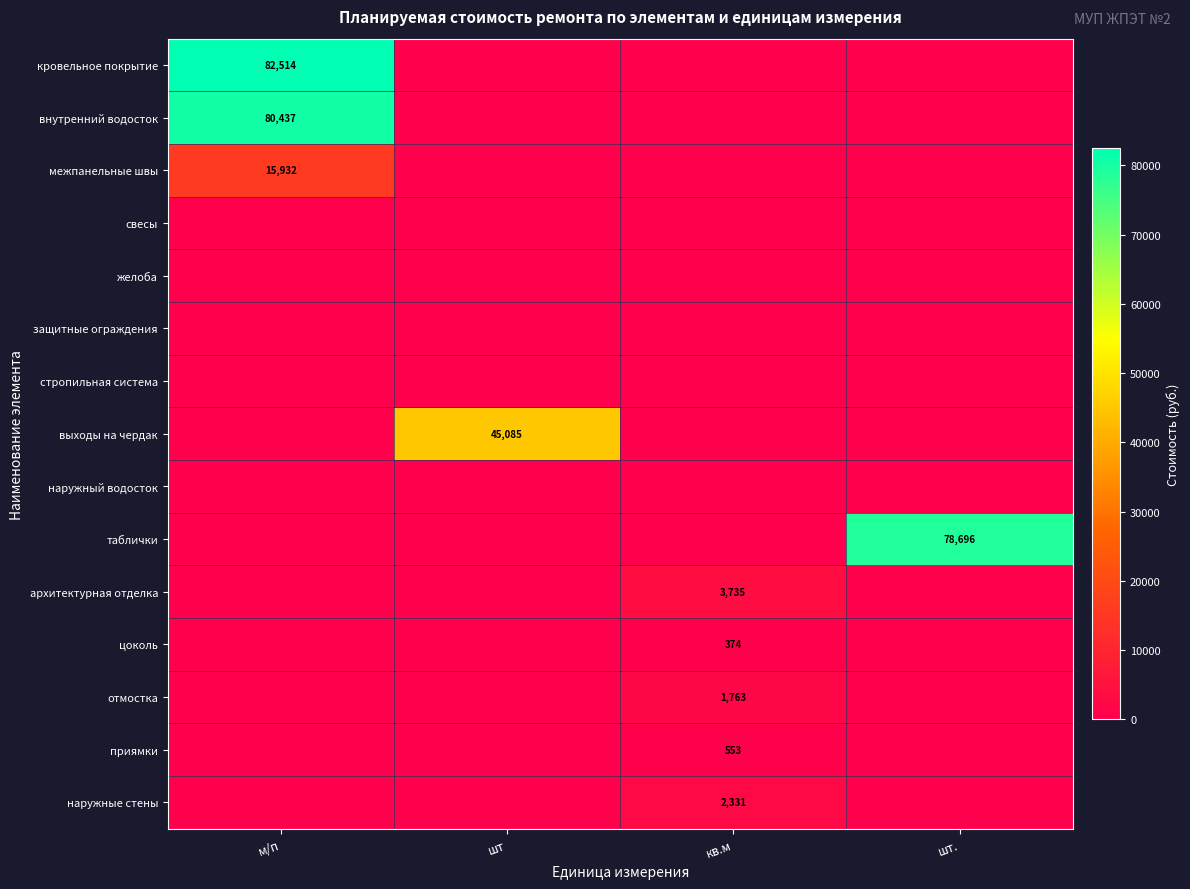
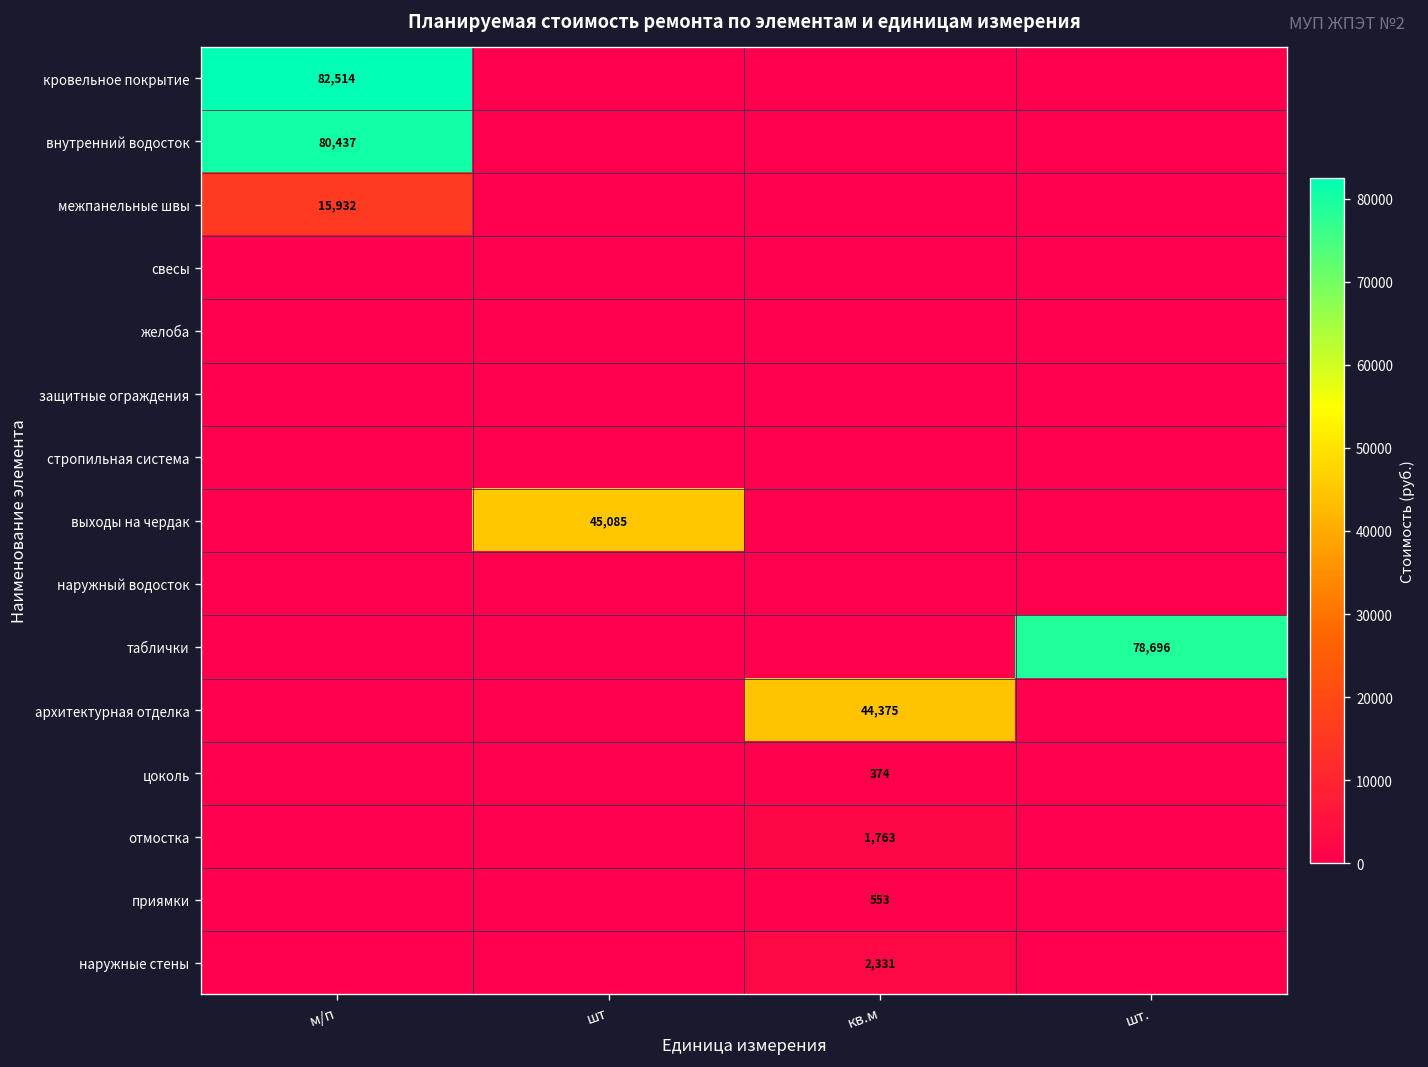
  {
    "кровельное покрытие": {
      "м/п": "82,514"
    },
    "внутренний водосток": {
      "м/п": "80,437"
    },
    "межпанельные швы": {
      "м/п": "15,932"
    },
    "выходы на чердак": {
      "шт": "45,085"
    },
    "таблички": {
      "шт.": "78,696"
    },
    "архитектурная отделка": {
-     "кв.м": "3,735"
+     "кв.м": "44,375"
    },
    "цоколь": {
      "кв.м": "374"
    },
    "отмостка": {
      "кв.м": "1,763"
    },
    "приямки": {
      "кв.м": "553"
    },
    "наружные стены": {
      "кв.м": "2,331"
    }
  }
